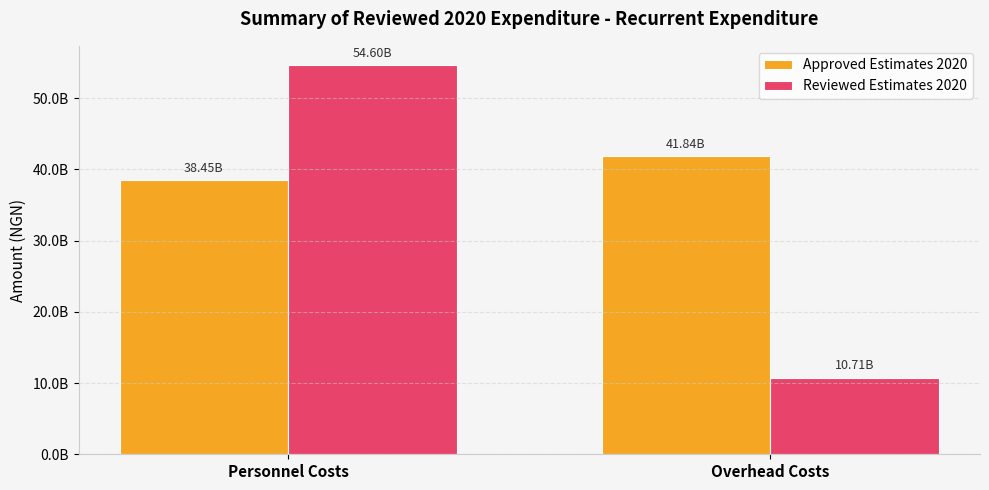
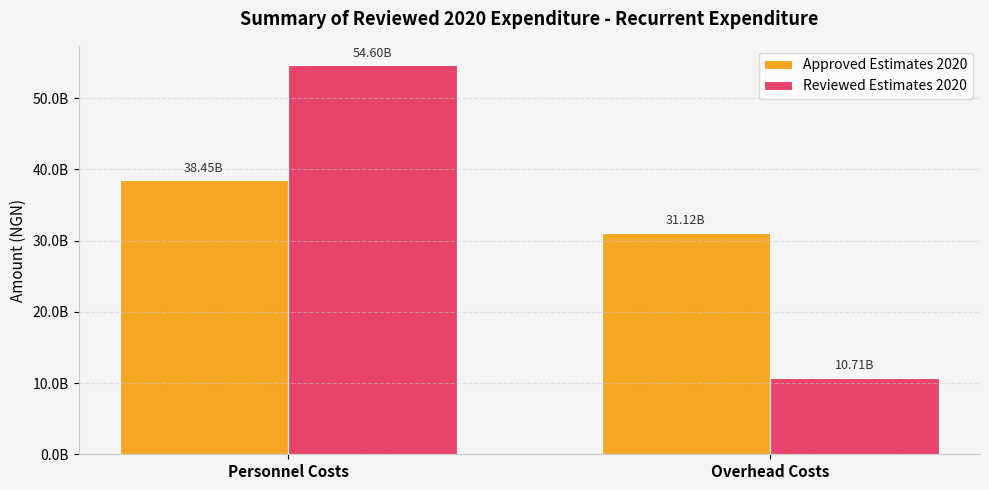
  {
    "Approved Estimates 2020": {
      "Personnel Costs": "38.45B",
-     "Overhead Costs": "41.84B"
+     "Overhead Costs": "31.12B"
    },
    "Reviewed Estimates 2020": {
      "Personnel Costs": "54.60B",
      "Overhead Costs": "10.71B"
    }
  }
